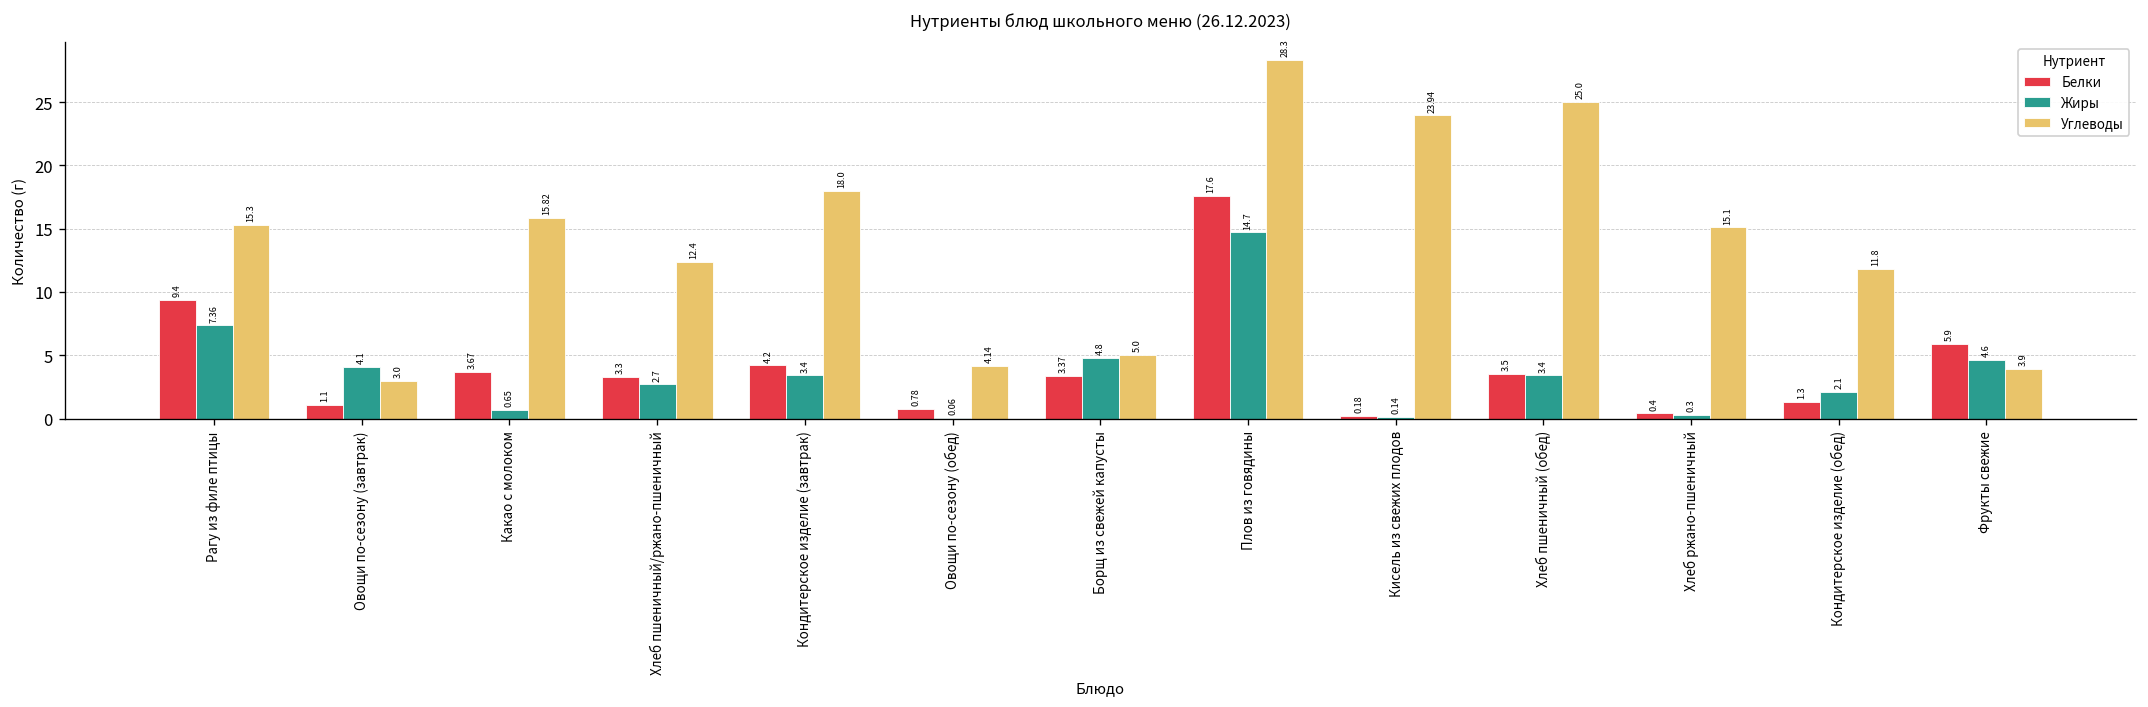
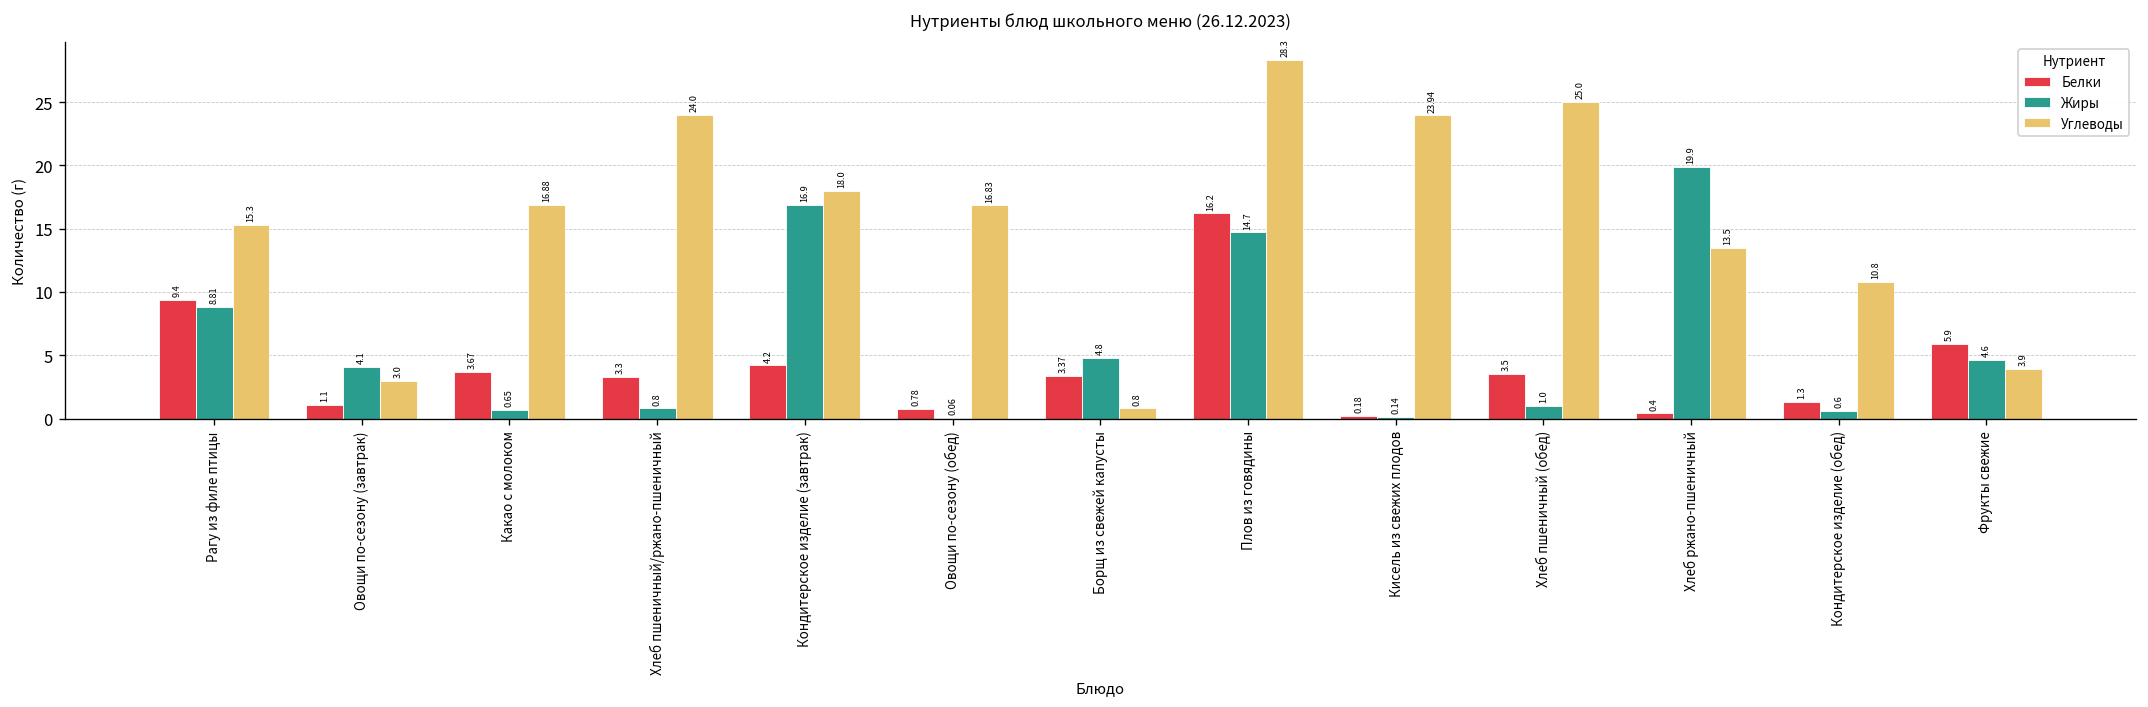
  {
    "Белки": {
      "Рагу из филе птицы": 9.4,
      "Овощи по-сезону (завтрак)": 1.1,
      "Какао с молоком": 3.67,
      "Хлеб пшеничный/ржано-пшеничный": 3.3,
      "Кондитерское изделие (завтрак)": 4.2,
      "Овощи по-сезону (обед)": 0.78,
      "Борщ из свежей капусты": 3.37,
-     "Плов из говядины": 17.6,
+     "Плов из говядины": 16.2,
      "Кисель из свежих плодов": 0.18,
      "Хлеб пшеничный (обед)": 3.5,
      "Хлеб ржано-пшеничный": 0.4,
      "Кондитерское изделие (обед)": 1.3,
      "Фрукты свежие": 5.9
    },
    "Жиры": {
-     "Рагу из филе птицы": 7.36,
+     "Рагу из филе птицы": 8.81,
      "Овощи по-сезону (завтрак)": 4.1,
      "Какао с молоком": 0.65,
-     "Хлеб пшеничный/ржано-пшеничный": 2.7,
-     "Кондитерское изделие (завтрак)": 3.4,
+     "Хлеб пшеничный/ржано-пшеничный": 0.8,
+     "Кондитерское изделие (завтрак)": 16.9,
      "Овощи по-сезону (обед)": 0.06,
      "Борщ из свежей капусты": 4.8,
      "Плов из говядины": 14.7,
      "Кисель из свежих плодов": 0.14,
-     "Хлеб пшеничный (обед)": 3.4,
-     "Хлеб ржано-пшеничный": 0.3,
-     "Кондитерское изделие (обед)": 2.1,
+     "Хлеб пшеничный (обед)": 1.0,
+     "Хлеб ржано-пшеничный": 19.9,
+     "Кондитерское изделие (обед)": 0.6,
      "Фрукты свежие": 4.6
    },
    "Углеводы": {
      "Рагу из филе птицы": 15.3,
      "Овощи по-сезону (завтрак)": 3.0,
-     "Какао с молоком": 15.82,
-     "Хлеб пшеничный/ржано-пшеничный": 12.4,
+     "Какао с молоком": 16.88,
+     "Хлеб пшеничный/ржано-пшеничный": 24.0,
      "Кондитерское изделие (завтрак)": 18.0,
-     "Овощи по-сезону (обед)": 4.14,
-     "Борщ из свежей капусты": 5.0,
+     "Овощи по-сезону (обед)": 16.83,
+     "Борщ из свежей капусты": 0.8,
      "Плов из говядины": 28.3,
      "Кисель из свежих плодов": 23.94,
      "Хлеб пшеничный (обед)": 25.0,
-     "Хлеб ржано-пшеничный": 15.1,
-     "Кондитерское изделие (обед)": 11.8,
+     "Хлеб ржано-пшеничный": 13.5,
+     "Кондитерское изделие (обед)": 10.8,
      "Фрукты свежие": 3.9
    }
  }
